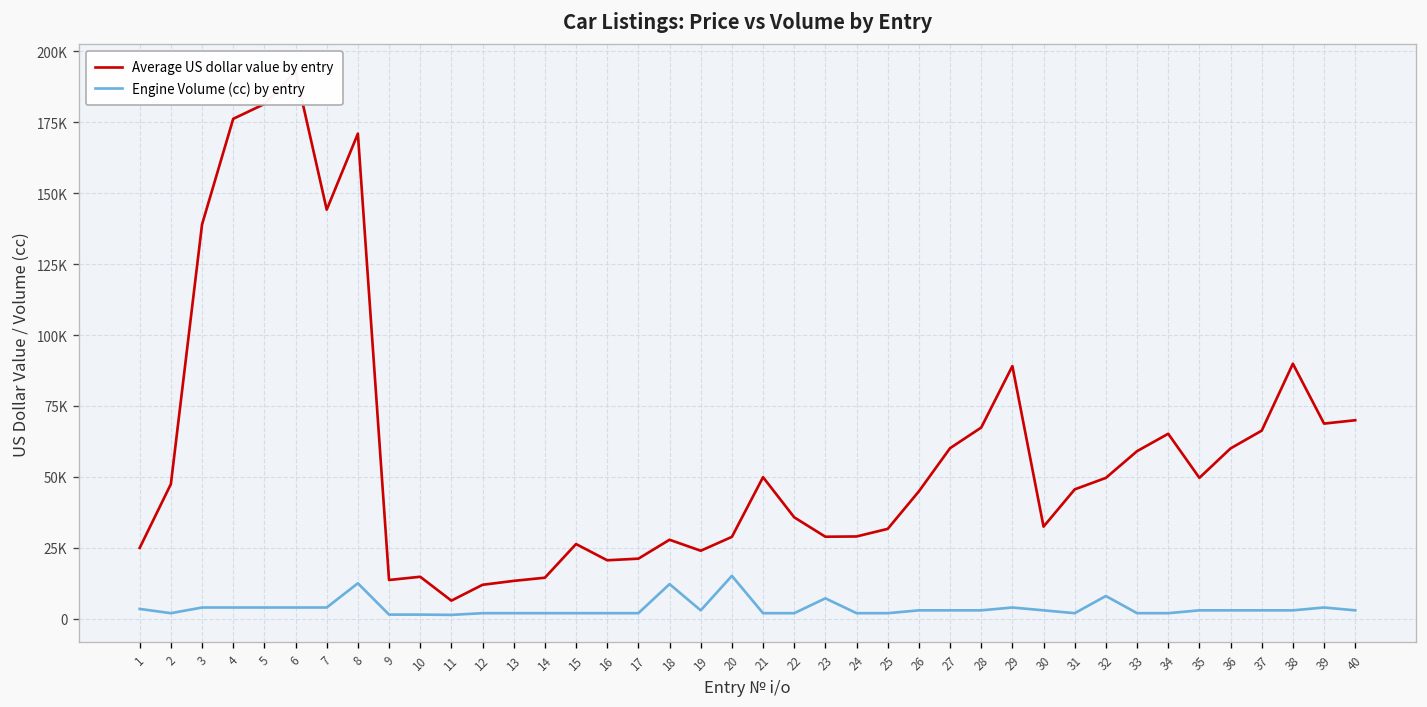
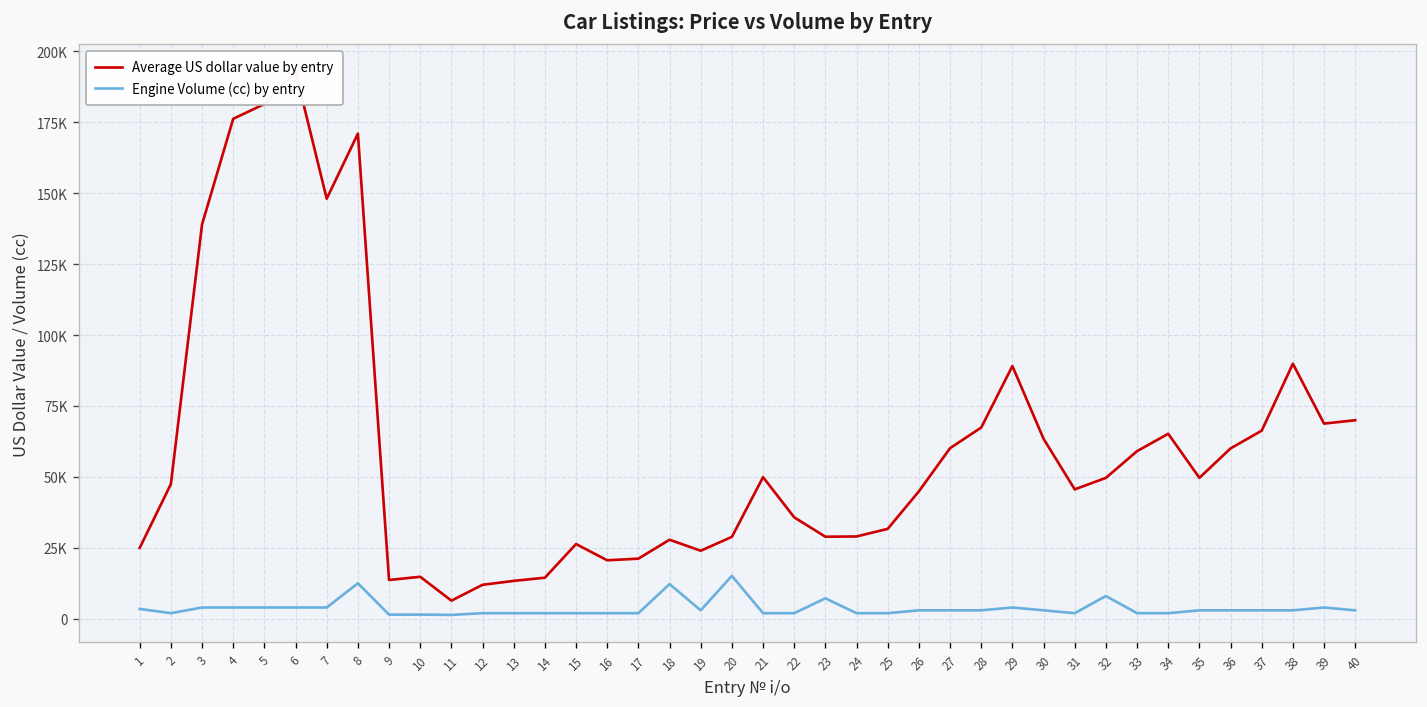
  {
    "Average US dollar value by entry": {
      "1": 25000,
      "2": 47000,
      "3": 139000,
      "4": 176000,
      "5": 181000,
-     "7": 144000,
+     "7": 148000,
      "8": 171000,
      "9": 14000,
      "10": 15000,
      "11": 6000,
      "12": 12000,
      "13": 13000,
      "14": 15000,
      "15": 26000,
      "16": 21000,
      "17": 21000,
      "18": 28000,
      "19": 24000,
      "20": 29000,
      "21": 50000,
      "22": 36000,
      "23": 29000,
      "24": 29000,
      "25": 32000,
      "26": 45000,
      "27": 60000,
      "28": 67000,
      "29": 89000,
-     "30": 33000,
+     "30": 63000,
      "31": 46000,
      "32": 50000,
      "33": 59000,
      "34": 65000,
      "35": 50000,
      "36": 60000,
      "37": 66000,
      "38": 90000,
      "39": 69000,
      "40": 70000
    },
    "Engine Volume (cc) by entry": {
      "1": 4000,
      "2": 2000,
      "3": 4000,
      "4": 4000,
      "5": 4000,
      "6": 4000,
      "7": 4000,
      "8": 13000,
      "9": 2000,
      "10": 2000,
      "11": 1000,
      "12": 2000,
      "13": 2000,
      "14": 2000,
      "15": 2000,
      "16": 2000,
      "17": 2000,
      "18": 12000,
      "19": 3000,
      "20": 15000,
      "21": 2000,
      "22": 2000,
      "23": 7000,
      "24": 2000,
      "25": 2000,
      "26": 3000,
      "27": 3000,
      "28": 3000,
      "29": 4000,
      "30": 3000,
      "31": 2000,
      "32": 8000,
      "33": 2000,
      "34": 2000,
      "35": 3000,
      "36": 3000,
      "37": 3000,
      "38": 3000,
      "39": 4000,
      "40": 3000
    }
  }
